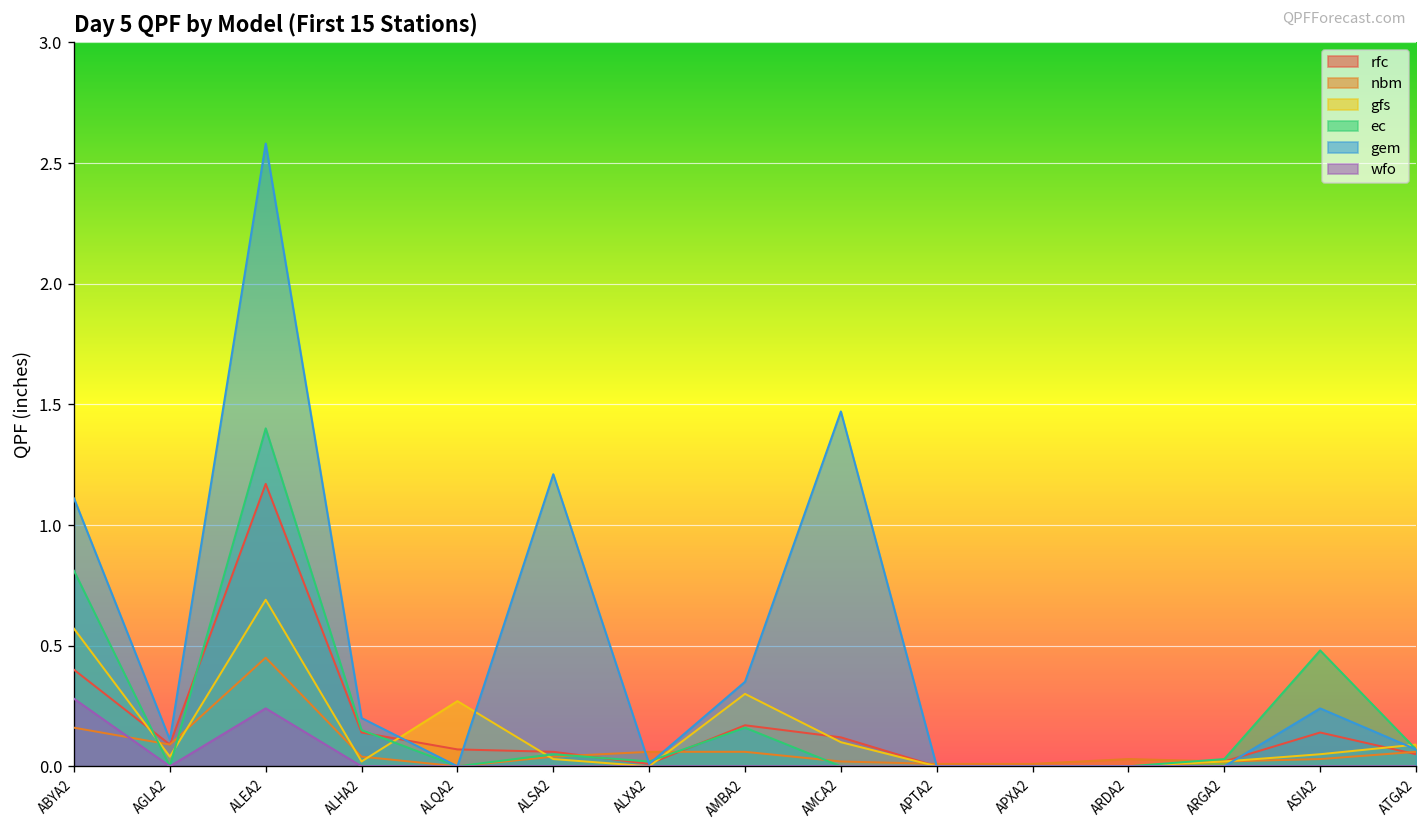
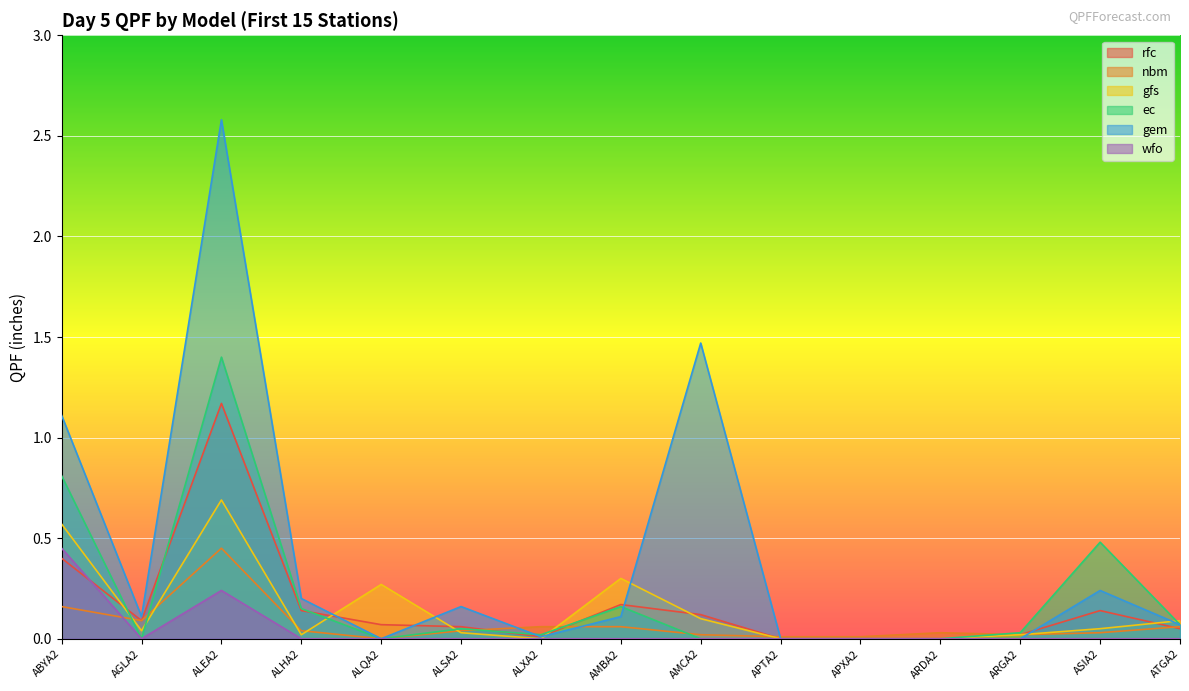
  {
    "gfs": {
      "ABYA2": 0.57,
      "AGLA2": 0.04,
      "ALEA2": 0.69,
      "ALHA2": 0.02,
      "ALQA2": 0.27,
      "AMBA2": 0.30,
      "AMCA2": 0.10,
      "ASIA2": 0.05,
      "ATGA2": 0.09
    },
    "ec": {
      "ABYA2": 0.81,
      "ALEA2": 1.40,
      "ASIA2": 0.48
    },
    "gem": {
      "ABYA2": 1.11,
      "AGLA2": 0.11,
      "ALEA2": 2.58,
      "ALHA2": 0.20,
-     "ALSA2": 1.21,
-     "AMBA2": 0.35,
+     "ALSA2": 0.16,
+     "AMBA2": 0.11,
      "AMCA2": 1.47,
      "ASIA2": 0.24
    },
    "wfo": {
-     "ABYA2": 0.28,
+     "ABYA2": 0.45,
      "ALEA2": 0.24,
      "ALHA2": 0.00,
      "ALSA2": 0.00,
      "AMBA2": 0.00,
      "ASIA2": 0.00,
      "ATGA2": 0.00
    }
  }
